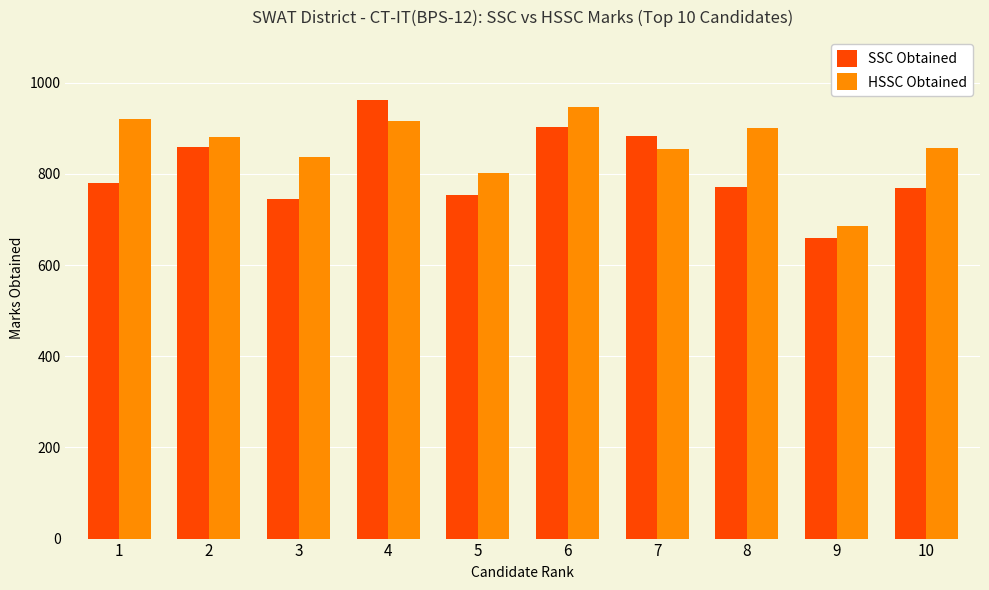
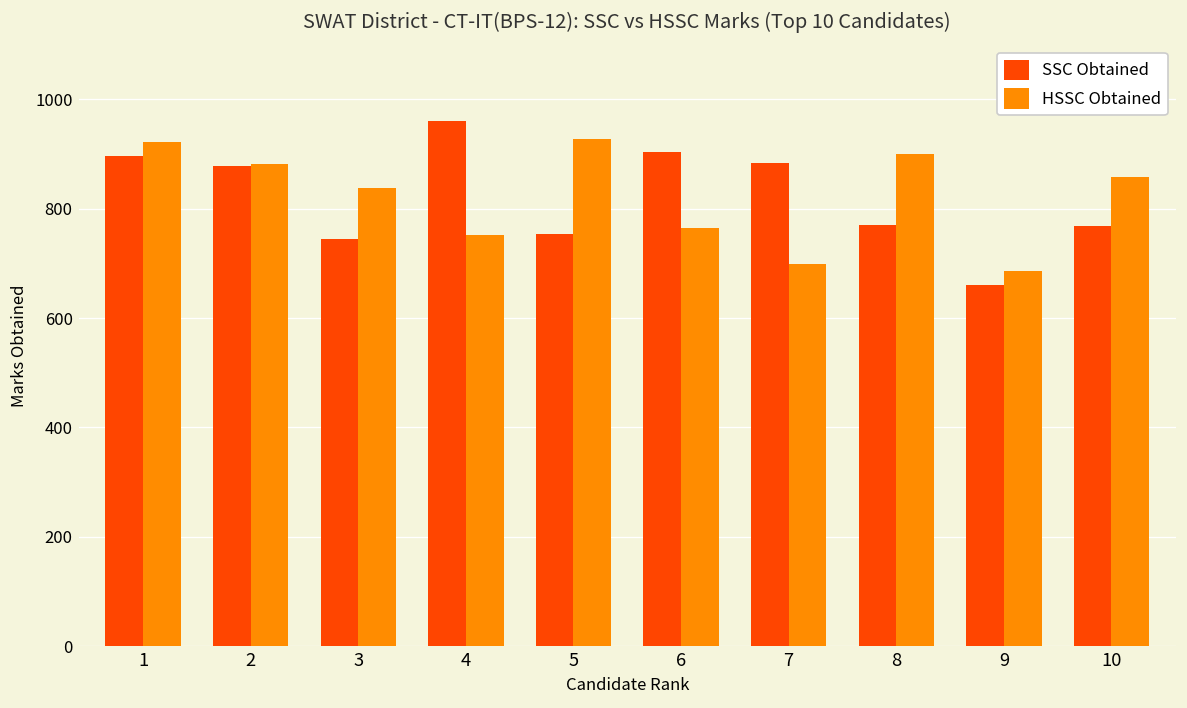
  {
    "SSC Obtained": {
-     "1": 780,
-     "2": 860,
+     "1": 900,
+     "2": 880,
      "3": 740,
      "4": 960,
      "5": 750,
      "6": 900,
      "7": 880,
      "8": 770,
      "9": 660,
      "10": 770
    },
    "HSSC Obtained": {
      "1": 920,
      "2": 880,
      "3": 840,
-     "4": 920,
-     "5": 800,
-     "6": 950,
-     "7": 850,
+     "4": 750,
+     "5": 930,
+     "6": 760,
+     "7": 700,
      "8": 900,
      "9": 690,
      "10": 860
    }
  }
